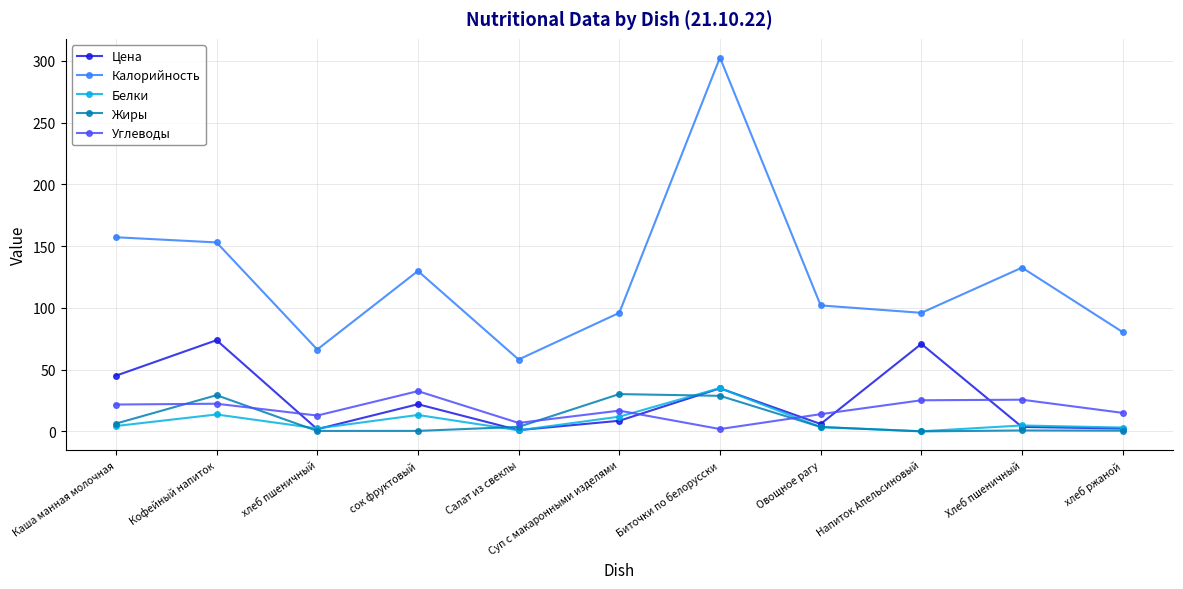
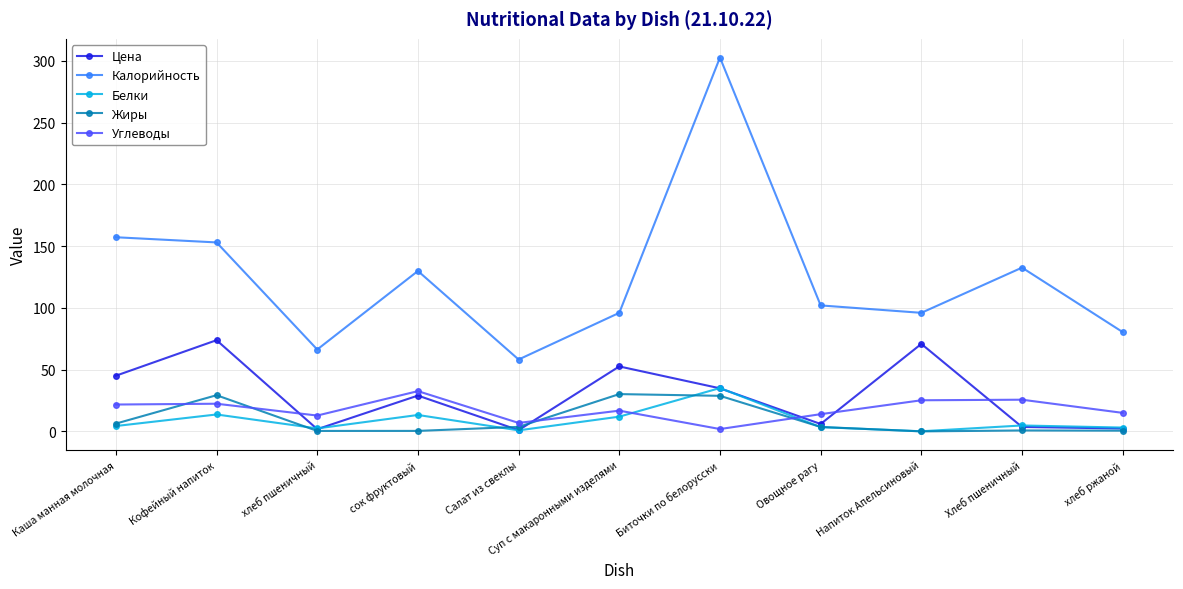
  {
    "Цена": {
      "Каша манная молочная": 45,
      "Кофейный напиток": 74,
-     "сок фруктовый": 22,
-     "Суп с макаронными изделями": 9,
+     "сок фруктовый": 29,
+     "Суп с макаронными изделями": 53,
      "Овощное рагу": 6,
      "Напиток Апельсиновый": 71
    },
    "Белки": {
      "Кофейный напиток": 14,
      "сок фруктовый": 13,
      "Суп с макаронными изделями": 12
    },
    "Жиры": {
      "Кофейный напиток": 29,
      "сок фруктовый": 0,
      "Салат из свеклы": 4,
      "Суп с макаронными изделями": 30,
      "Биточки по белорусски": 29,
      "Хлеб пшеничный": 1
    }
  }
